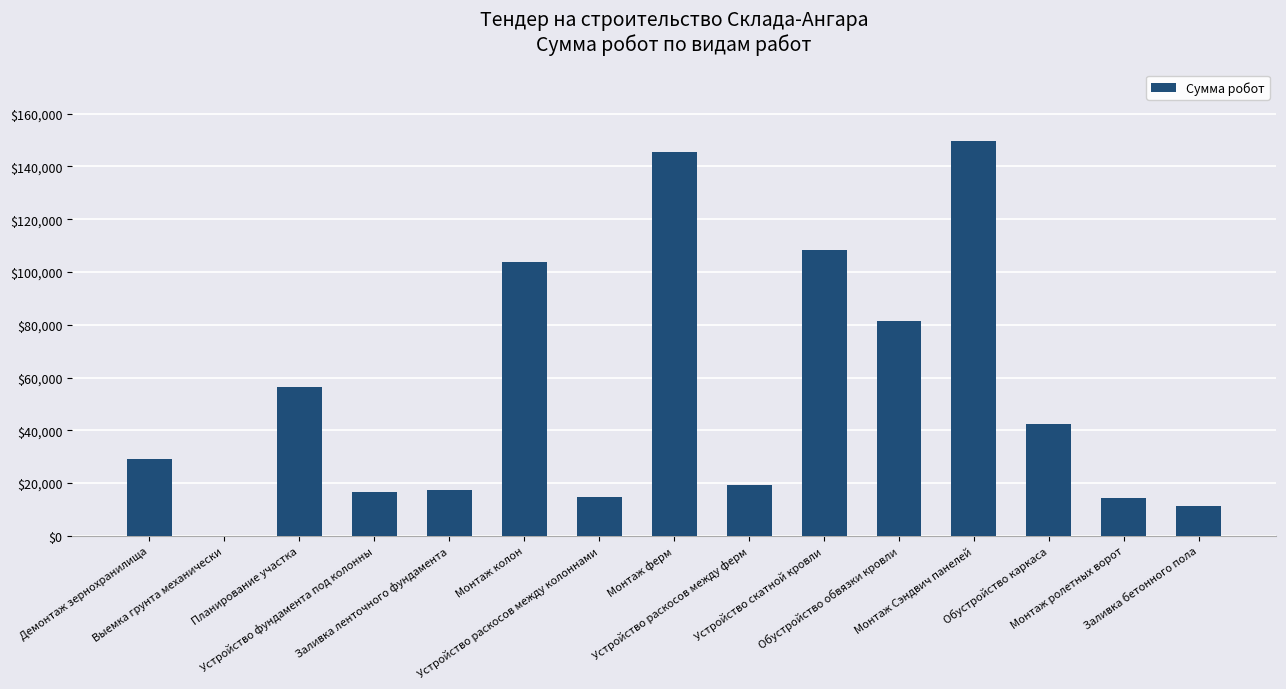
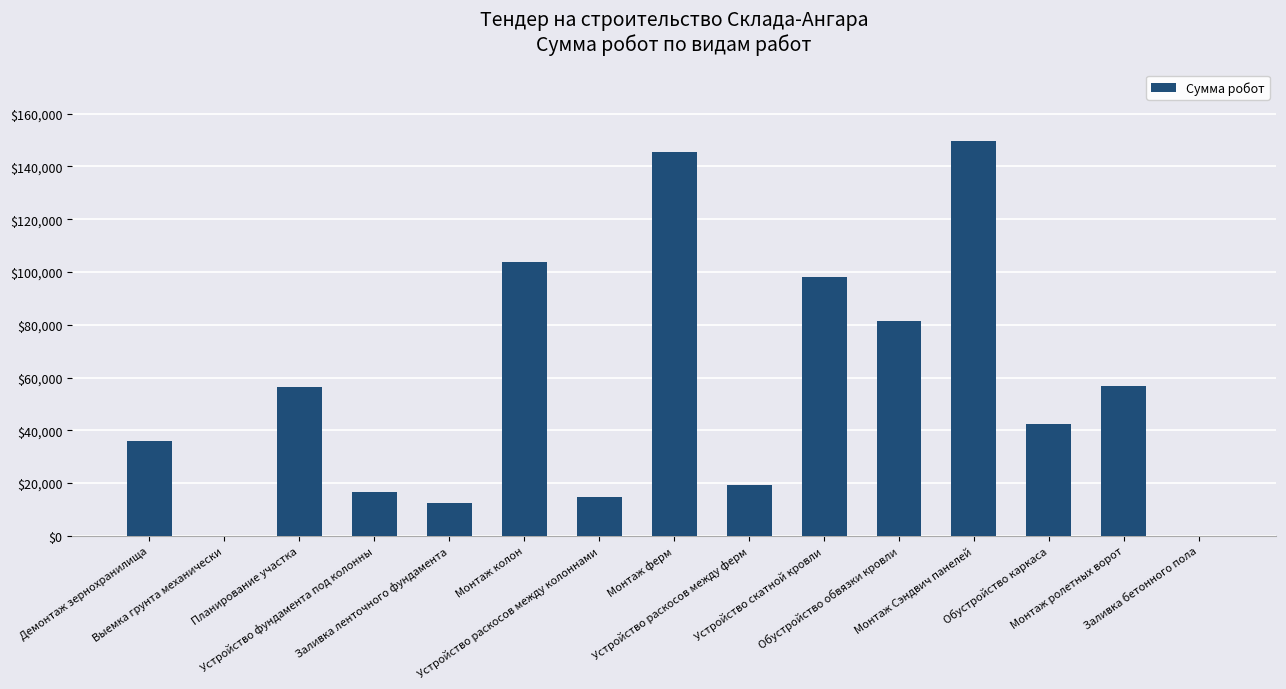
  {
-   "Демонтаж зернохранилища": "$29,000",
+   "Демонтаж зернохранилища": "$36,000",
    "Выемка грунта механически": "$0",
    "Планирование участка": "$57,000",
    "Устройство фундамента под колонны": "$17,000",
-   "Заливка ленточного фундамента": "$17,000",
+   "Заливка ленточного фундамента": "$12,000",
    "Монтаж колон": "$104,000",
    "Устройство раскосов между колоннами": "$15,000",
    "Монтаж ферм": "$145,000",
    "Устройство раскосов между ферм": "$19,000",
-   "Устройство скатной кровли": "$108,000",
+   "Устройство скатной кровли": "$98,000",
    "Обустройство обвязки кровли": "$81,000",
    "Монтаж Сэндвич панелей": "$150,000",
    "Обустройство каркаса": "$42,000",
-   "Монтаж ролетных ворот": "$14,000",
-   "Заливка бетонного пола": "$11,000"
+   "Монтаж ролетных ворот": "$57,000",
+   "Заливка бетонного пола": "$0"
  }
